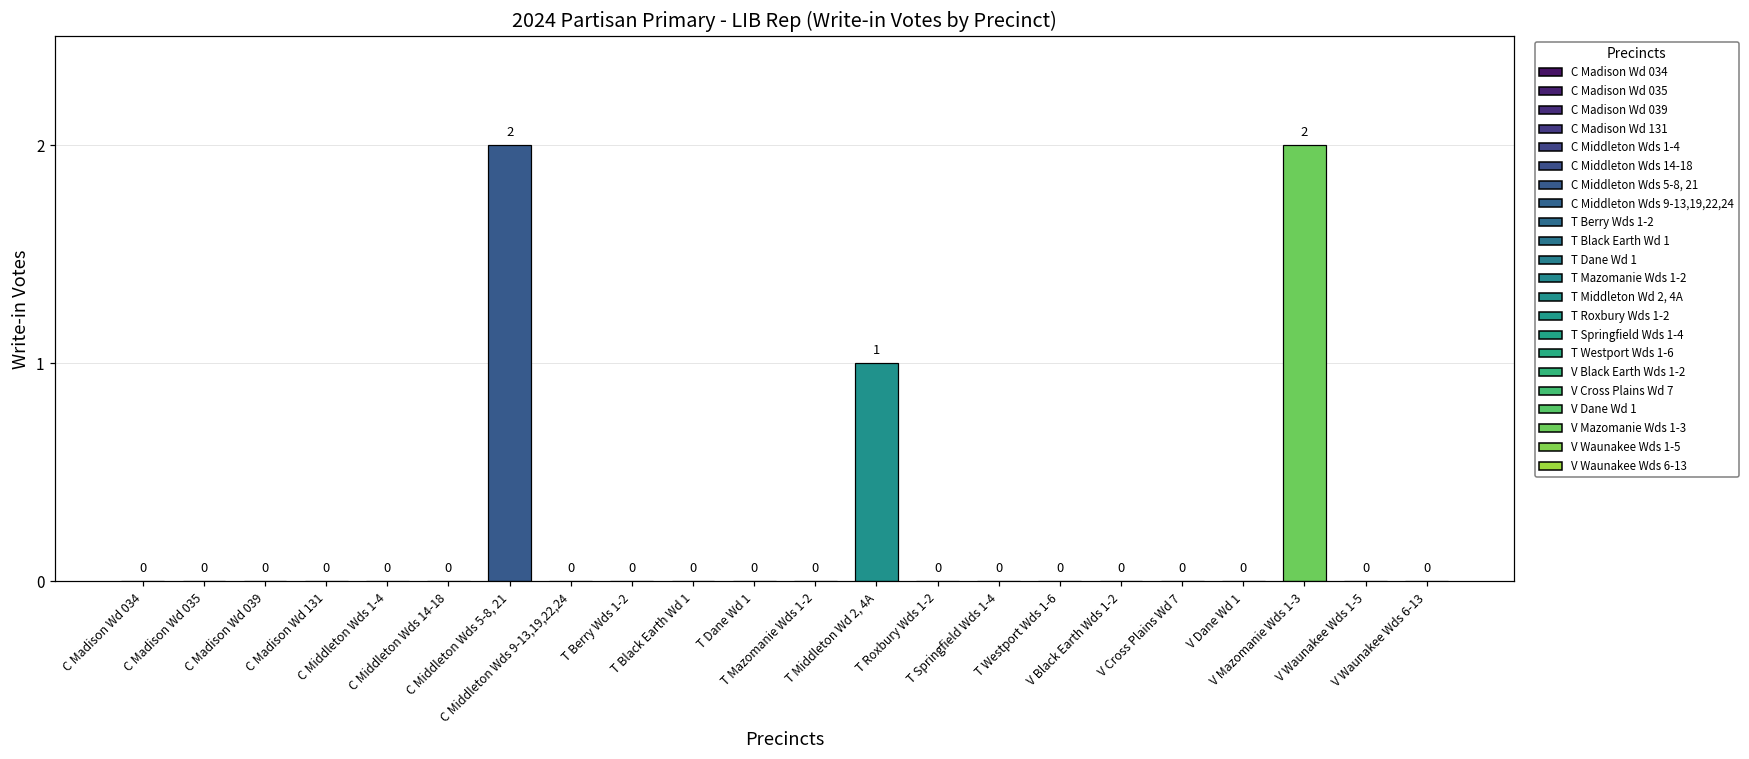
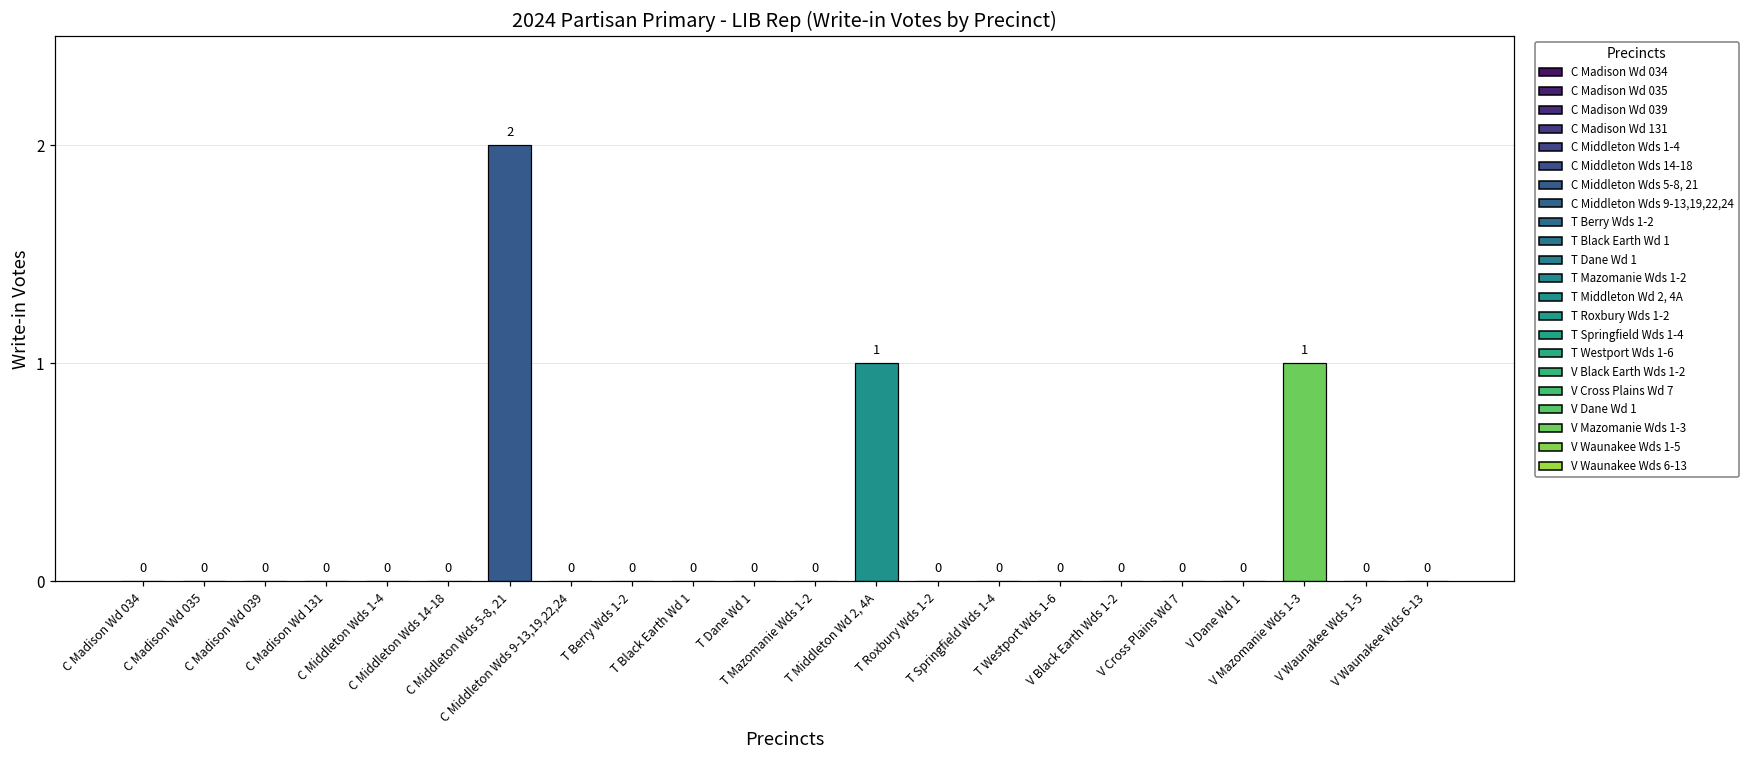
  {
    "C Madison Wd 034": 0,
    "C Madison Wd 035": 0,
    "C Madison Wd 039": 0,
    "C Madison Wd 131": 0,
    "C Middleton Wds 1-4": 0,
    "C Middleton Wds 14-18": 0,
    "C Middleton Wds 5-8, 21": 2,
    "C Middleton Wds 9-13,19,22,24": 0,
    "T Berry Wds 1-2": 0,
    "T Black Earth Wd 1": 0,
    "T Dane Wd 1": 0,
    "T Mazomanie Wds 1-2": 0,
    "T Middleton Wd 2, 4A": 1,
    "T Roxbury Wds 1-2": 0,
    "T Springfield Wds 1-4": 0,
    "T Westport Wds 1-6": 0,
    "V Black Earth Wds 1-2": 0,
    "V Cross Plains Wd 7": 0,
    "V Dane Wd 1": 0,
-   "V Mazomanie Wds 1-3": 2,
+   "V Mazomanie Wds 1-3": 1,
    "V Waunakee Wds 1-5": 0,
    "V Waunakee Wds 6-13": 0
  }
